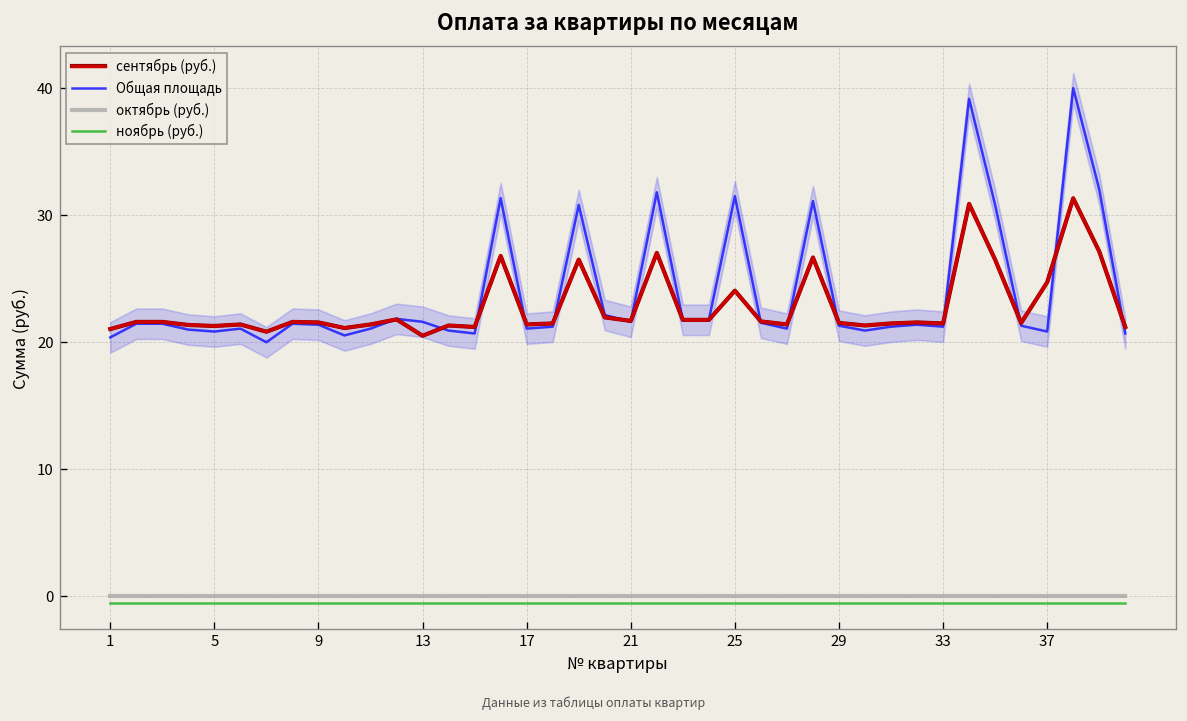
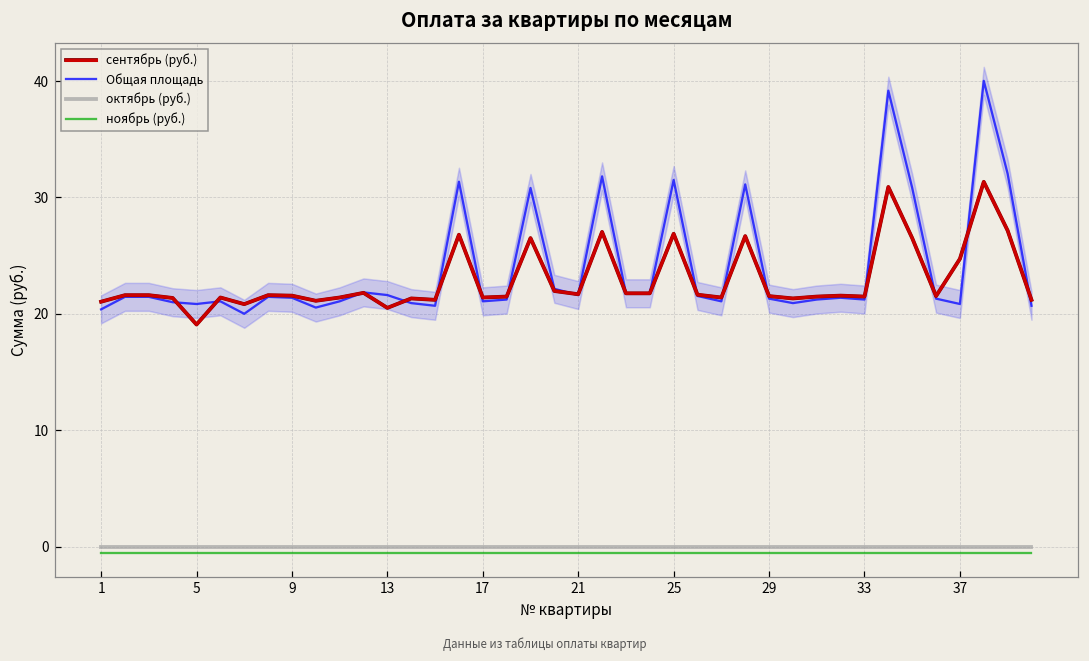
  {
    "сентябрь (руб.)": {
      "1": 21.0,
-     "5": 21.3,
+     "5": 19.1,
      "13": 20.5,
      "17": 21.4,
-     "25": 24.1,
+     "25": 26.9,
      "33": 21.5,
      "37": 24.7
    },
    "октябрь (руб.)": {
      "1": 0.0,
      "5": 0.0,
      "9": 0.0,
      "13": 0.0,
      "17": 0.0,
      "21": 0.0,
      "25": 0.0,
      "29": 0.0,
      "33": 0.0,
      "37": 0.0
    },
    "ноябрь (руб.)": {
      "1": -0.5,
      "5": -0.5,
      "9": -0.5,
      "13": -0.5,
      "17": -0.5,
      "21": -0.5,
      "25": -0.5,
      "29": -0.5,
      "33": -0.5,
      "37": -0.5
    }
  }
